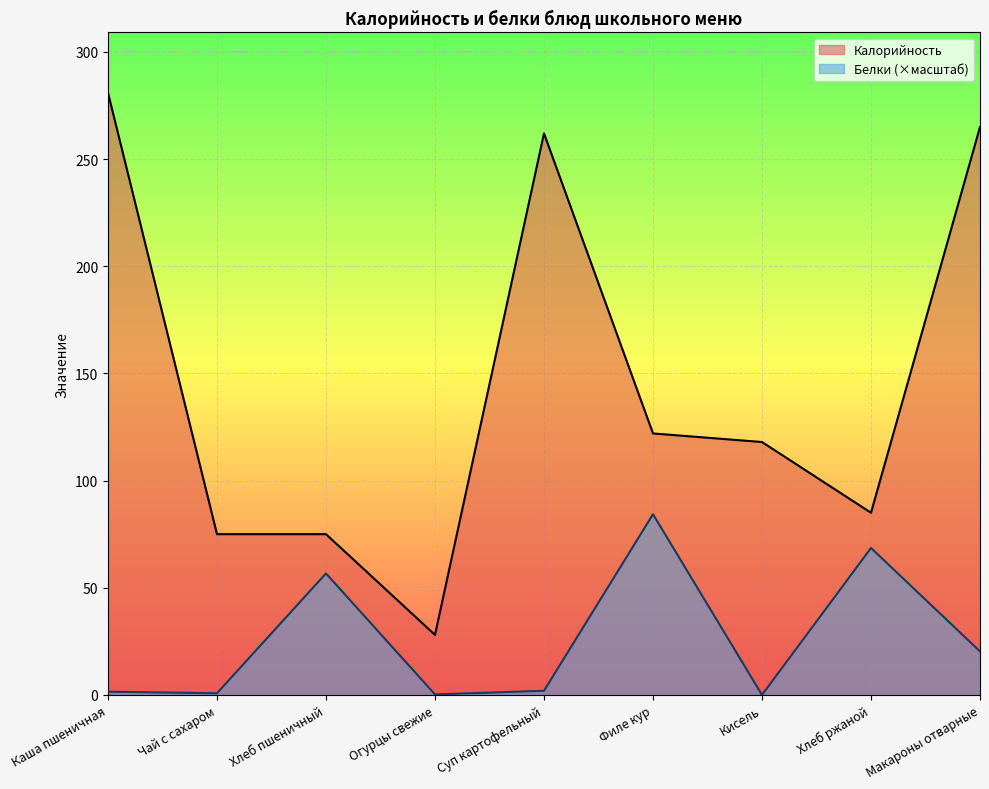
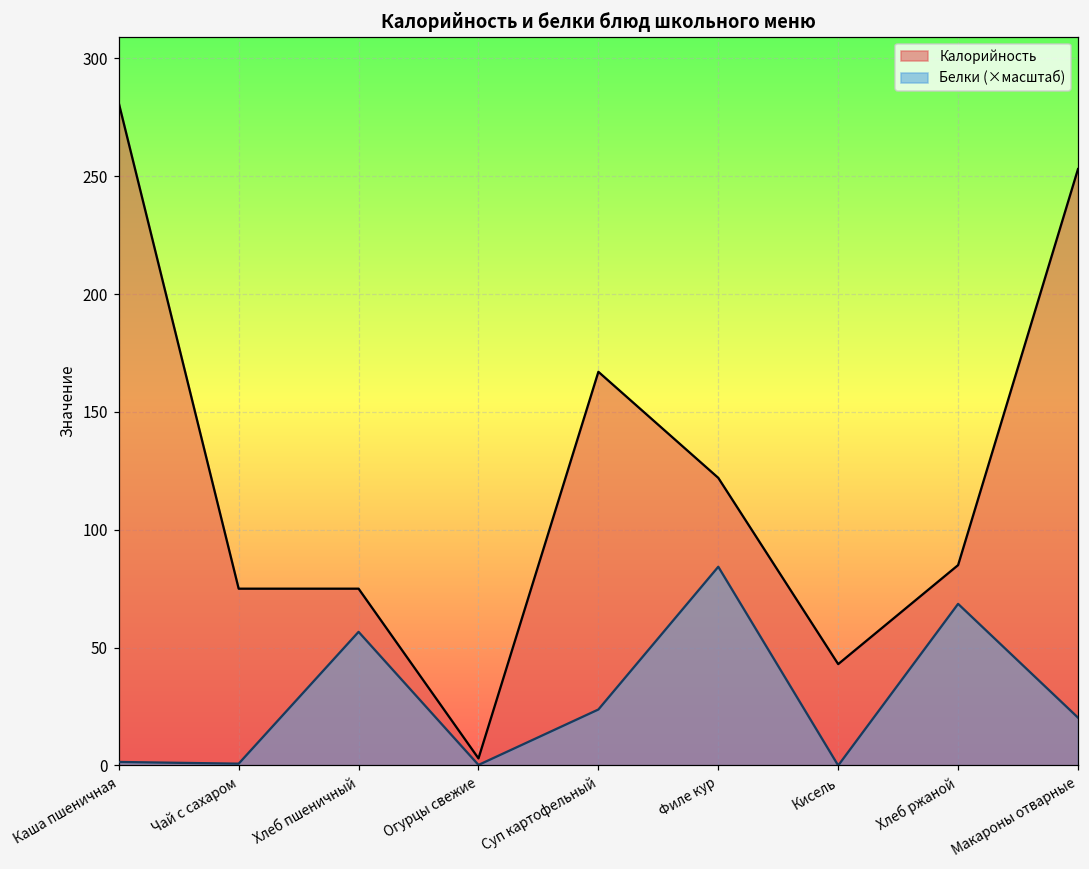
  {
    "Калорийность": {
      "Каша пшеничная": 281,
      "Чай с сахаром": 75,
      "Хлеб пшеничный": 75,
-     "Огурцы свежие": 28,
-     "Суп картофельный": 262,
+     "Огурцы свежие": 3,
+     "Суп картофельный": 167,
      "Филе кур": 122,
-     "Кисель": 118,
+     "Кисель": 43,
      "Хлеб ржаной": 85,
-     "Макароны отварные": 265
+     "Макароны отварные": 253
    },
    "Белки (×масштаб)": {
      "Каша пшеничная": 1,
      "Чай с сахаром": 1,
      "Хлеб пшеничный": 57,
      "Огурцы свежие": 0,
-     "Суп картофельный": 2,
+     "Суп картофельный": 24,
      "Филе кур": 84,
      "Кисель": 0,
      "Хлеб ржаной": 69,
      "Макароны отварные": 20
    }
  }
